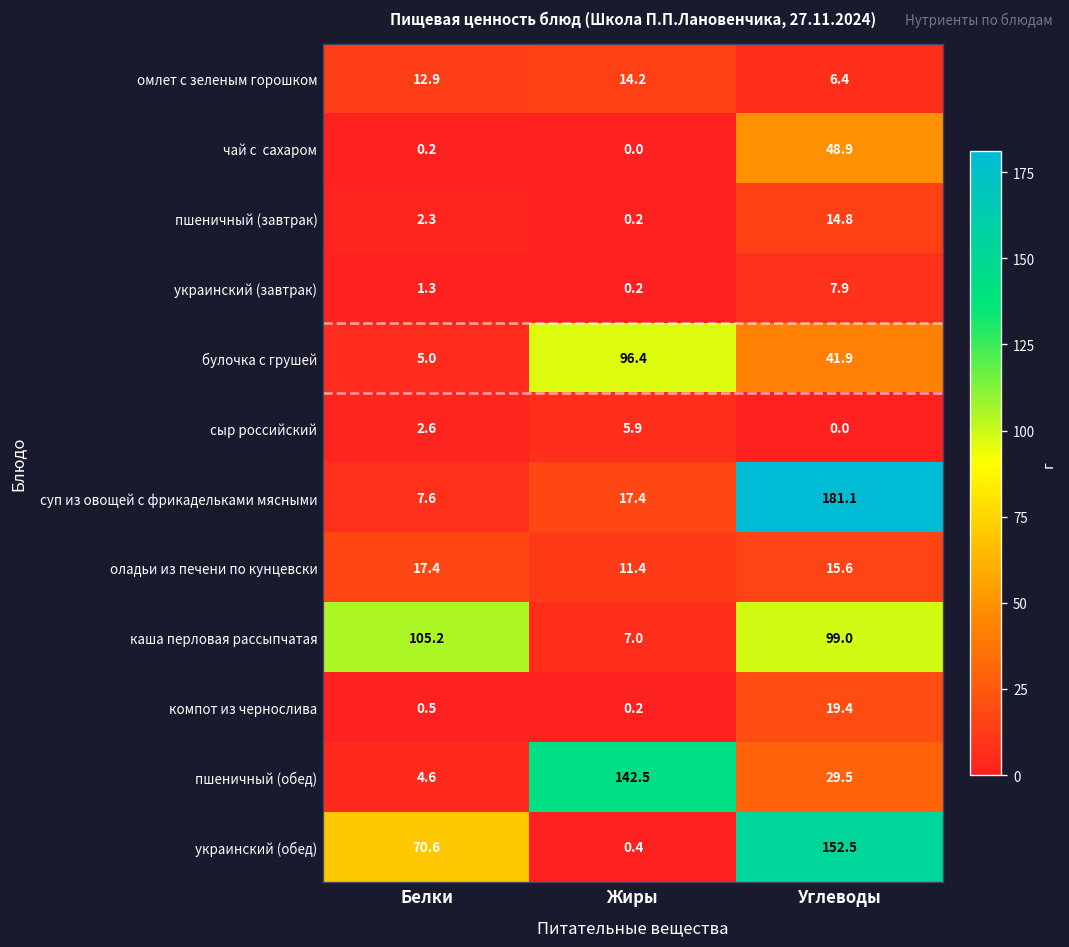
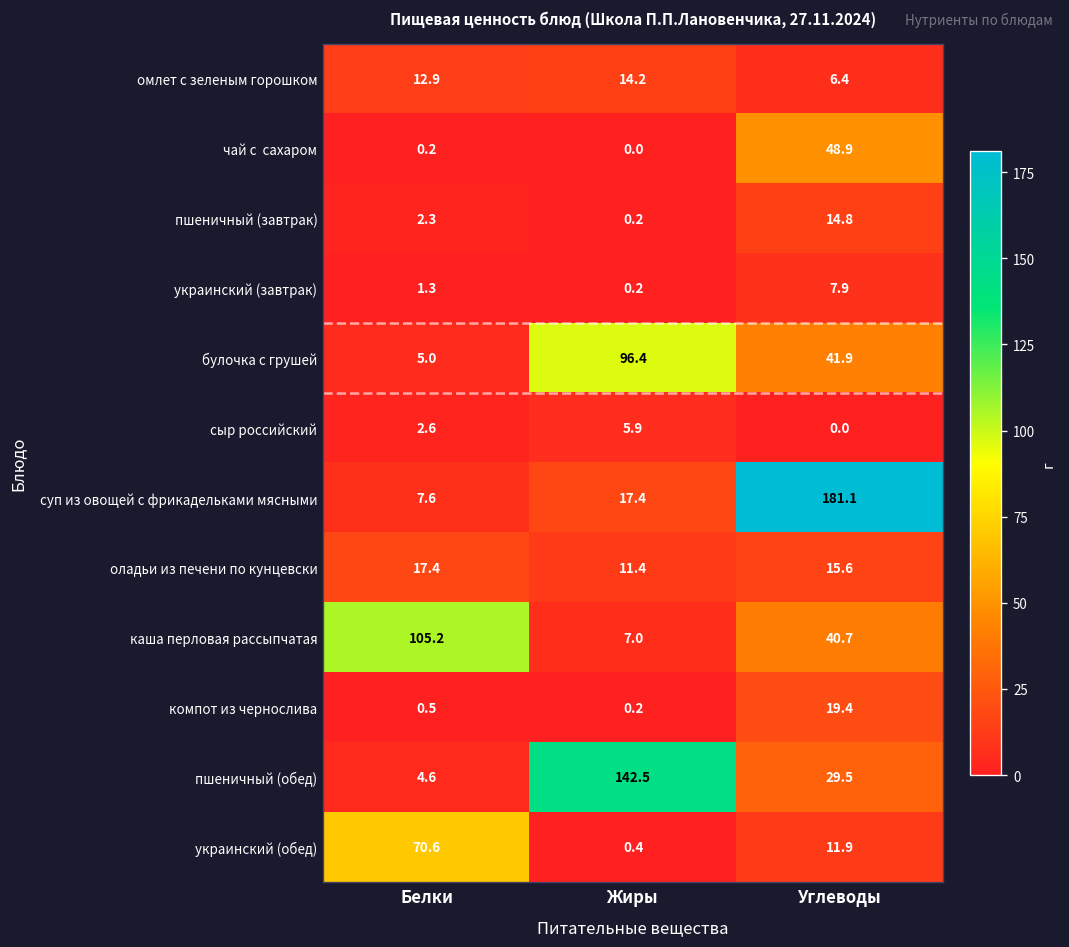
  {
    "омлет с зеленым горошком": {
      "Белки": 12.9,
      "Жиры": 14.2,
      "Углеводы": 6.4
    },
    "чай с сахаром": {
      "Белки": 0.2,
      "Жиры": 0.0,
      "Углеводы": 48.9
    },
    "пшеничный (завтрак)": {
      "Белки": 2.3,
      "Жиры": 0.2,
      "Углеводы": 14.8
    },
    "украинский (завтрак)": {
      "Белки": 1.3,
      "Жиры": 0.2,
      "Углеводы": 7.9
    },
    "булочка с грушей": {
      "Белки": 5.0,
      "Жиры": 96.4,
      "Углеводы": 41.9
    },
    "сыр российский": {
      "Белки": 2.6,
      "Жиры": 5.9,
      "Углеводы": 0.0
    },
    "суп из овощей с фрикадельками мясными": {
      "Белки": 7.6,
      "Жиры": 17.4,
      "Углеводы": 181.1
    },
    "оладьи из печени по кунцевски": {
      "Белки": 17.4,
      "Жиры": 11.4,
      "Углеводы": 15.6
    },
    "каша перловая рассыпчатая": {
      "Белки": 105.2,
      "Жиры": 7.0,
-     "Углеводы": 99.0
+     "Углеводы": 40.7
    },
    "компот из чернослива": {
      "Белки": 0.5,
      "Жиры": 0.2,
      "Углеводы": 19.4
    },
    "пшеничный (обед)": {
      "Белки": 4.6,
      "Жиры": 142.5,
      "Углеводы": 29.5
    },
    "украинский (обед)": {
      "Белки": 70.6,
      "Жиры": 0.4,
-     "Углеводы": 152.5
+     "Углеводы": 11.9
    }
  }
